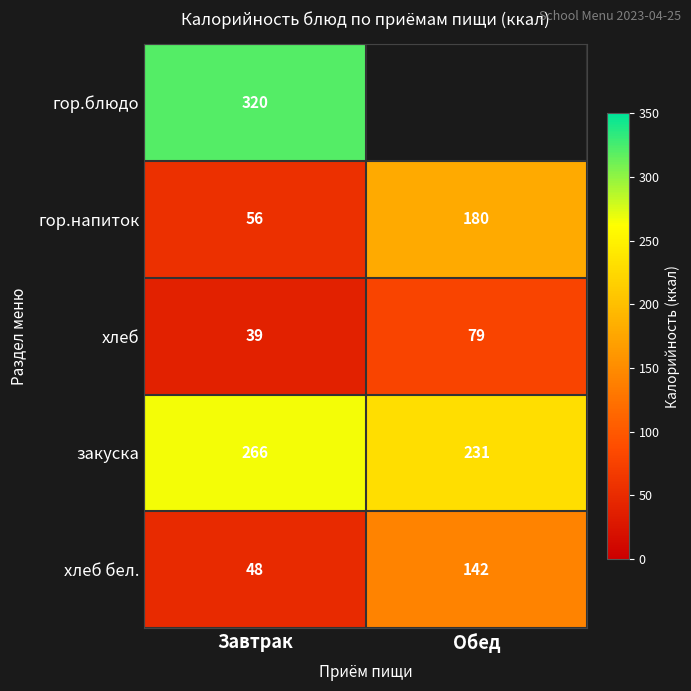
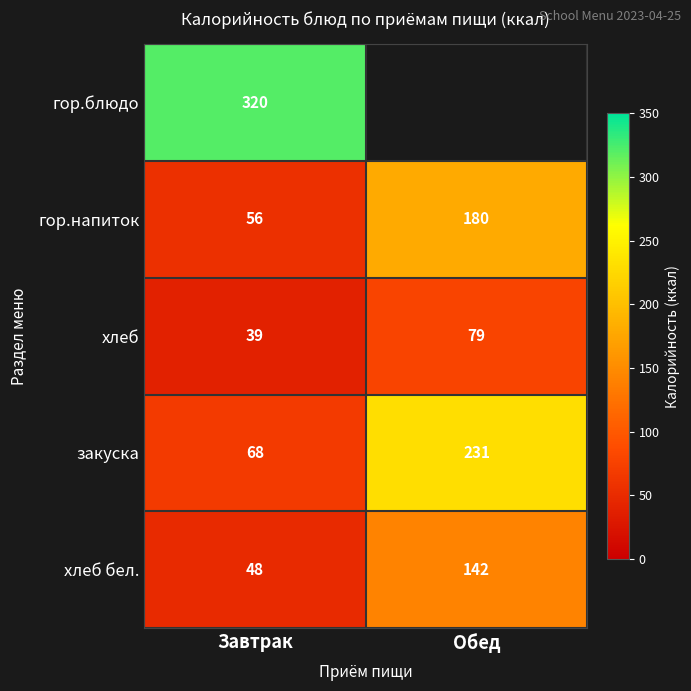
  {
    "гор.блюдо": {
      "Завтрак": 320
    },
    "гор.напиток": {
      "Завтрак": 56,
      "Обед": 180
    },
    "хлеб": {
      "Завтрак": 39,
      "Обед": 79
    },
    "закуска": {
-     "Завтрак": 266,
+     "Завтрак": 68,
      "Обед": 231
    },
    "хлеб бел.": {
      "Завтрак": 48,
      "Обед": 142
    }
  }
